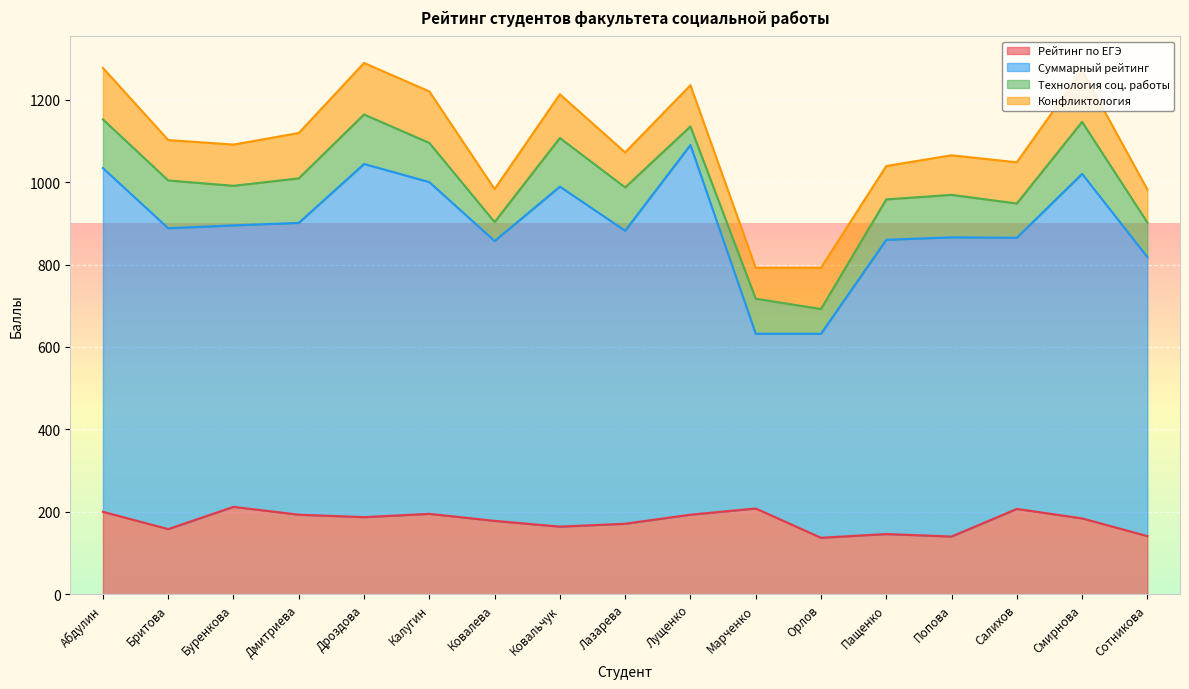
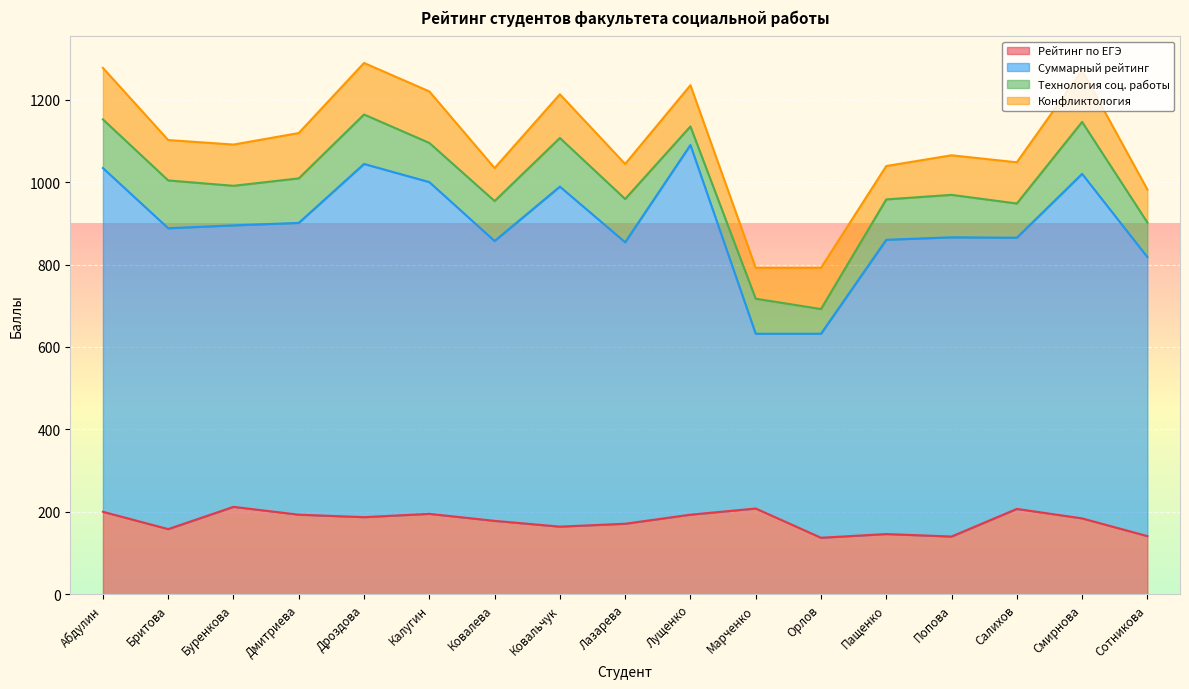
  {
    "Рейтинг по ЕГЭ": {
      "Абдулин": 200,
      "Бритова": 160,
      "Буренкова": 210,
      "Дмитриева": 190,
      "Дроздова": 190,
      "Калугин": 200,
      "Ковалева": 180,
      "Ковальчук": 160,
      "Лазарева": 170,
      "Лущенко": 190,
      "Марченко": 210,
      "Орлов": 140,
      "Пащенко": 150,
      "Попова": 140,
      "Салихов": 210,
      "Смирнова": 180,
      "Сотникова": 140
    },
    "Суммарный рейтинг": {
      "Абдулин": 830,
      "Бритова": 730,
      "Буренкова": 680,
      "Дмитриева": 710,
      "Дроздова": 860,
      "Калугин": 810,
      "Ковалева": 680,
      "Ковальчук": 830,
-     "Лазарева": 710,
+     "Лазарева": 680,
      "Лущенко": 900,
      "Марченко": 420,
      "Орлов": 500,
      "Пащенко": 710,
      "Попова": 730,
      "Салихов": 660,
      "Смирнова": 840,
      "Сотникова": 680
    },
    "Технология соц. работы": {
      "Абдулин": 120,
      "Бритова": 120,
      "Буренкова": 100,
      "Дмитриева": 110,
      "Дроздова": 120,
      "Калугин": 100,
-     "Ковалева": 50,
+     "Ковалева": 100,
      "Ковальчук": 120,
      "Лазарева": 110,
      "Лущенко": 50,
      "Марченко": 90,
      "Орлов": 60,
      "Пащенко": 100,
      "Попова": 100,
      "Салихов": 80,
      "Смирнова": 130,
      "Сотникова": 80
    },
    "Конфликтология": {
      "Абдулин": 130,
      "Бритова": 100,
      "Буренкова": 100,
      "Дмитриева": 110,
      "Дроздова": 130,
      "Калугин": 130,
      "Ковалева": 80,
      "Ковальчук": 110,
      "Лазарева": 90,
      "Лущенко": 100,
      "Марченко": 80,
      "Орлов": 100,
      "Пащенко": 80,
      "Попова": 100,
      "Салихов": 100,
      "Сотникова": 80
    }
  }
